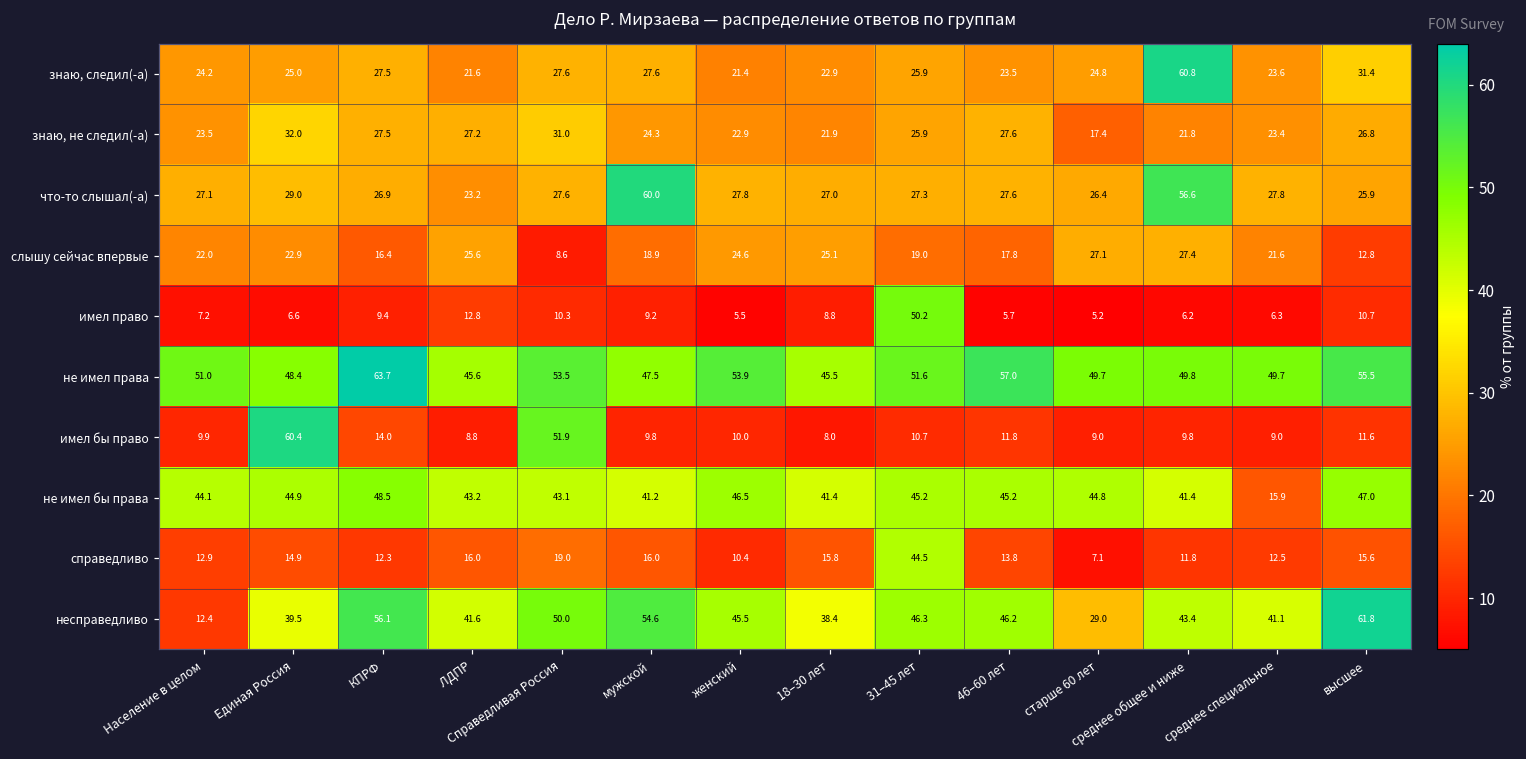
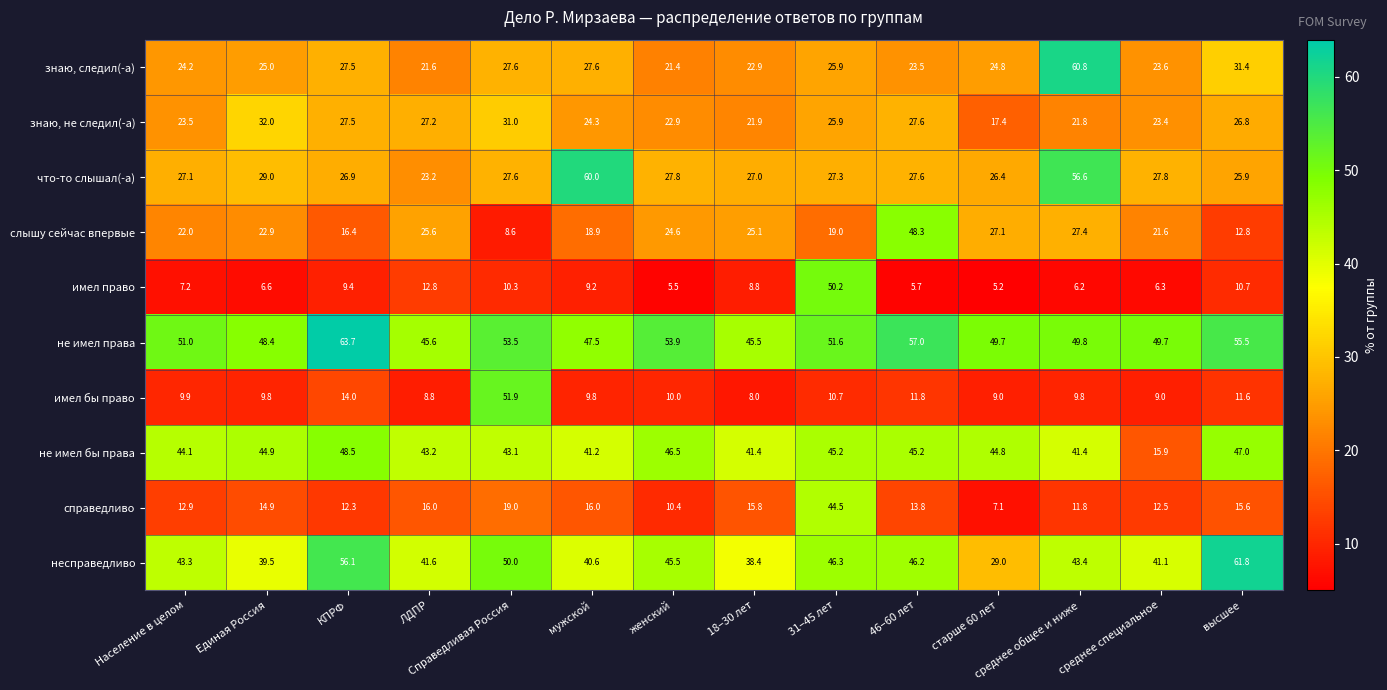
  {
    "знаю, следил(-а)": {
      "Население в целом": 24.2,
      "Единая Россия": 25.0,
      "КПРФ": 27.5,
      "ЛДПР": 21.6,
      "Справедливая Россия": 27.6,
      "мужской": 27.6,
      "женский": 21.4,
      "18–30 лет": 22.9,
      "31–45 лет": 25.9,
      "46–60 лет": 23.5,
      "старше 60 лет": 24.8,
      "среднее общее и ниже": 60.8,
      "среднее специальное": 23.6,
      "высшее": 31.4
    },
    "знаю, не следил(-а)": {
      "Население в целом": 23.5,
      "Единая Россия": 32.0,
      "КПРФ": 27.5,
      "ЛДПР": 27.2,
      "Справедливая Россия": 31.0,
      "мужской": 24.3,
      "женский": 22.9,
      "18–30 лет": 21.9,
      "31–45 лет": 25.9,
      "46–60 лет": 27.6,
      "старше 60 лет": 17.4,
      "среднее общее и ниже": 21.8,
      "среднее специальное": 23.4,
      "высшее": 26.8
    },
    "что-то слышал(-а)": {
      "Население в целом": 27.1,
      "Единая Россия": 29.0,
      "КПРФ": 26.9,
      "ЛДПР": 23.2,
      "Справедливая Россия": 27.6,
      "мужской": 60.0,
      "женский": 27.8,
      "18–30 лет": 27.0,
      "31–45 лет": 27.3,
      "46–60 лет": 27.6,
      "старше 60 лет": 26.4,
      "среднее общее и ниже": 56.6,
      "среднее специальное": 27.8,
      "высшее": 25.9
    },
    "слышу сейчас впервые": {
      "Население в целом": 22.0,
      "Единая Россия": 22.9,
      "КПРФ": 16.4,
      "ЛДПР": 25.6,
      "Справедливая Россия": 8.6,
      "мужской": 18.9,
      "женский": 24.6,
      "18–30 лет": 25.1,
      "31–45 лет": 19.0,
-     "46–60 лет": 17.8,
+     "46–60 лет": 48.3,
      "старше 60 лет": 27.1,
      "среднее общее и ниже": 27.4,
      "среднее специальное": 21.6,
      "высшее": 12.8
    },
    "имел право": {
      "Население в целом": 7.2,
      "Единая Россия": 6.6,
      "КПРФ": 9.4,
      "ЛДПР": 12.8,
      "Справедливая Россия": 10.3,
      "мужской": 9.2,
      "женский": 5.5,
      "18–30 лет": 8.8,
      "31–45 лет": 50.2,
      "46–60 лет": 5.7,
      "старше 60 лет": 5.2,
      "среднее общее и ниже": 6.2,
      "среднее специальное": 6.3,
      "высшее": 10.7
    },
    "не имел права": {
      "Население в целом": 51.0,
      "Единая Россия": 48.4,
      "КПРФ": 63.7,
      "ЛДПР": 45.6,
      "Справедливая Россия": 53.5,
      "мужской": 47.5,
      "женский": 53.9,
      "18–30 лет": 45.5,
      "31–45 лет": 51.6,
      "46–60 лет": 57.0,
      "старше 60 лет": 49.7,
      "среднее общее и ниже": 49.8,
      "среднее специальное": 49.7,
      "высшее": 55.5
    },
    "имел бы право": {
      "Население в целом": 9.9,
-     "Единая Россия": 60.4,
+     "Единая Россия": 9.8,
      "КПРФ": 14.0,
      "ЛДПР": 8.8,
      "Справедливая Россия": 51.9,
      "мужской": 9.8,
      "женский": 10.0,
      "18–30 лет": 8.0,
      "31–45 лет": 10.7,
      "46–60 лет": 11.8,
      "старше 60 лет": 9.0,
      "среднее общее и ниже": 9.8,
      "среднее специальное": 9.0,
      "высшее": 11.6
    },
    "не имел бы права": {
      "Население в целом": 44.1,
      "Единая Россия": 44.9,
      "КПРФ": 48.5,
      "ЛДПР": 43.2,
      "Справедливая Россия": 43.1,
      "мужской": 41.2,
      "женский": 46.5,
      "18–30 лет": 41.4,
      "31–45 лет": 45.2,
      "46–60 лет": 45.2,
      "старше 60 лет": 44.8,
      "среднее общее и ниже": 41.4,
      "среднее специальное": 15.9,
      "высшее": 47.0
    },
    "справедливо": {
      "Население в целом": 12.9,
      "Единая Россия": 14.9,
      "КПРФ": 12.3,
      "ЛДПР": 16.0,
      "Справедливая Россия": 19.0,
      "мужской": 16.0,
      "женский": 10.4,
      "18–30 лет": 15.8,
      "31–45 лет": 44.5,
      "46–60 лет": 13.8,
      "старше 60 лет": 7.1,
      "среднее общее и ниже": 11.8,
      "среднее специальное": 12.5,
      "высшее": 15.6
    },
    "несправедливо": {
-     "Население в целом": 12.4,
+     "Население в целом": 43.3,
      "Единая Россия": 39.5,
      "КПРФ": 56.1,
      "ЛДПР": 41.6,
      "Справедливая Россия": 50.0,
-     "мужской": 54.6,
+     "мужской": 40.6,
      "женский": 45.5,
      "18–30 лет": 38.4,
      "31–45 лет": 46.3,
      "46–60 лет": 46.2,
      "старше 60 лет": 29.0,
      "среднее общее и ниже": 43.4,
      "среднее специальное": 41.1,
      "высшее": 61.8
    }
  }
